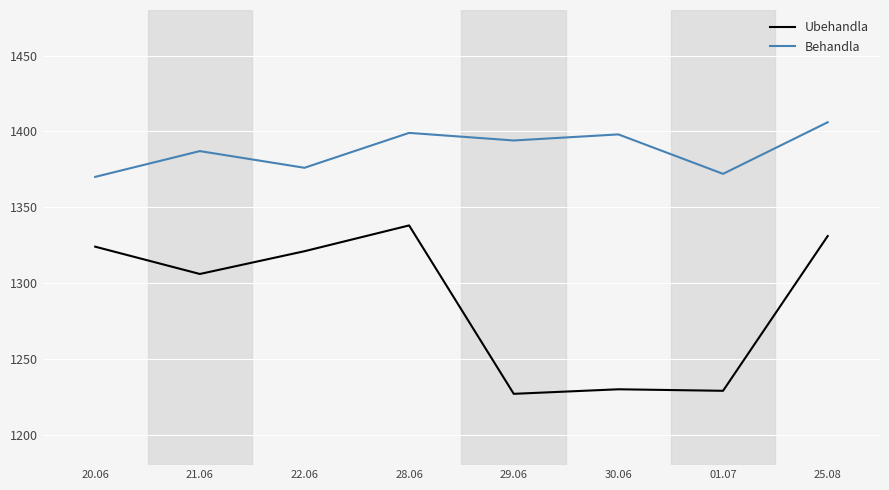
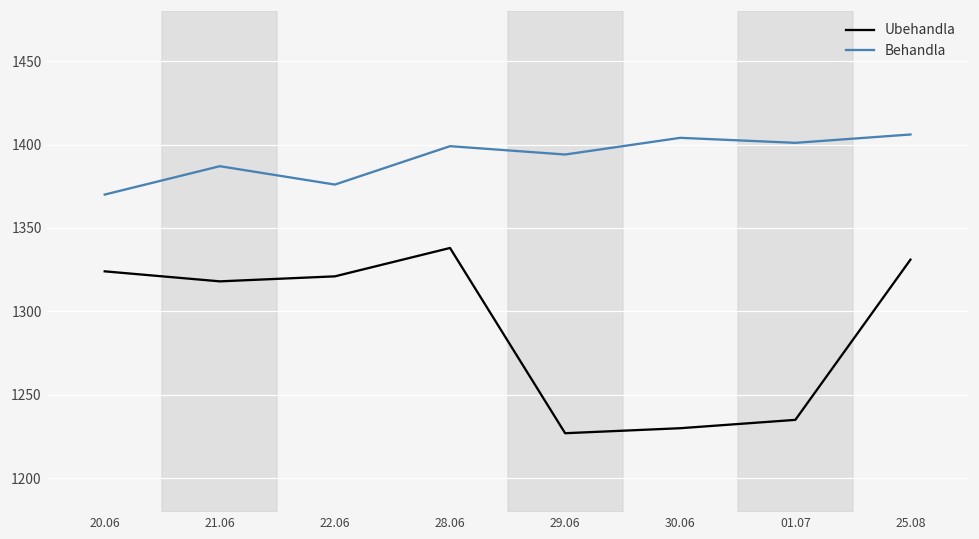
  {
    "Ubehandla": {
      "20.06": 1324,
-     "21.06": 1306,
+     "21.06": 1318,
      "22.06": 1321,
      "28.06": 1338,
      "29.06": 1227,
      "30.06": 1230,
-     "01.07": 1229,
+     "01.07": 1235,
      "25.08": 1331
    },
    "Behandla": {
      "20.06": 1370,
      "21.06": 1387,
      "22.06": 1376,
      "28.06": 1399,
      "29.06": 1394,
-     "30.06": 1398,
-     "01.07": 1372,
+     "30.06": 1404,
+     "01.07": 1401,
      "25.08": 1406
    }
  }
